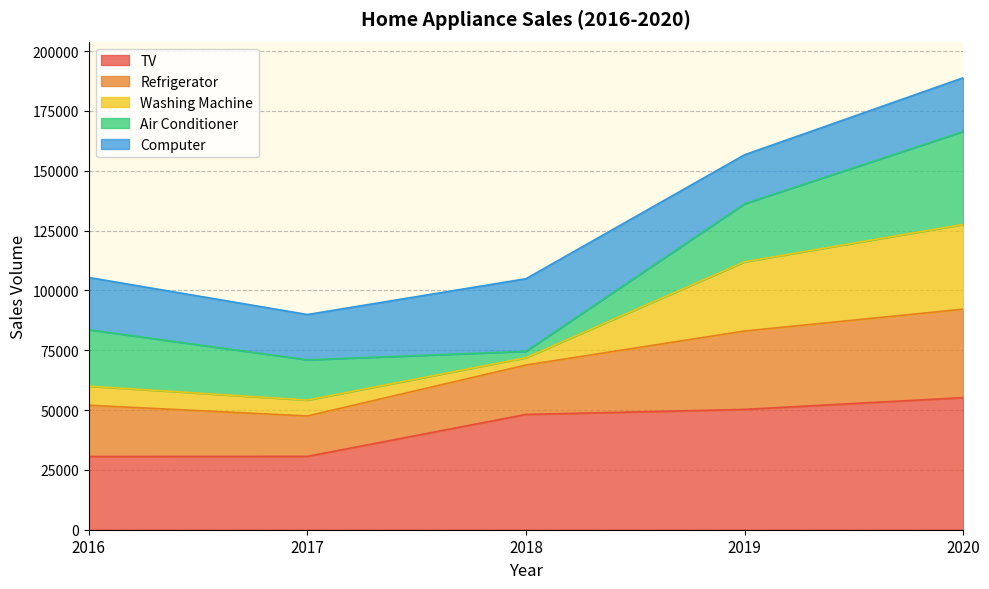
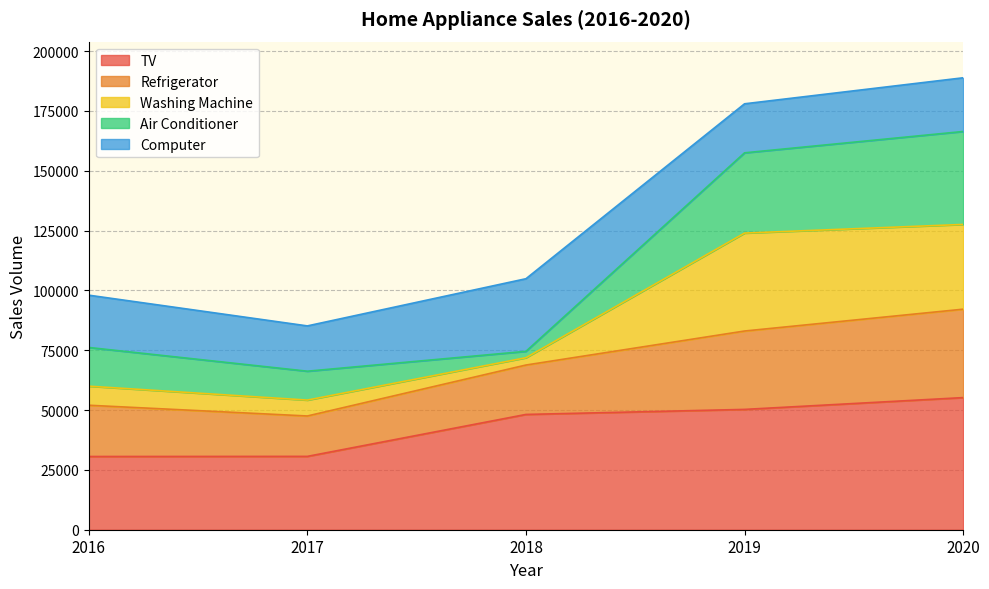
  {
    "Washing Machine": {
      "2016": 8000,
      "2017": 7000,
      "2018": 3000,
-     "2019": 29000,
+     "2019": 41000,
      "2020": 35000
    },
    "Air Conditioner": {
-     "2016": 24000,
-     "2017": 17000,
+     "2016": 16000,
+     "2017": 12000,
      "2018": 3000,
-     "2019": 24000,
+     "2019": 34000,
      "2020": 39000
    },
    "Computer": {
      "2016": 22000,
      "2017": 19000,
      "2018": 30000,
      "2019": 20000,
      "2020": 22000
    }
  }
